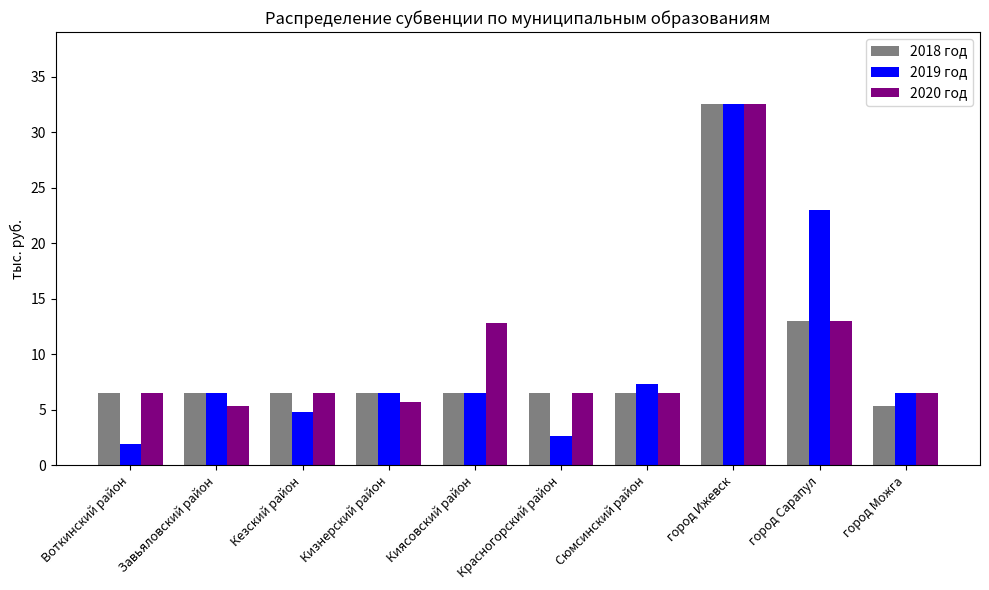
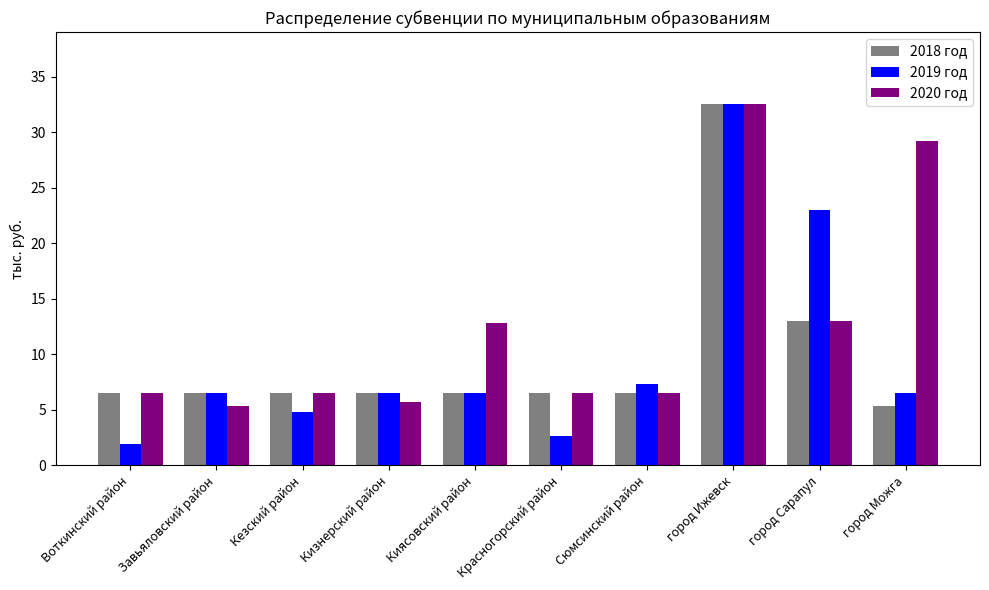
  {
    "2018 год": {
      "Воткинский район": 6.5,
      "Завьяловский район": 6.5,
      "Кезский район": 6.5,
      "Кизнерский район": 6.5,
      "Киясовский район": 6.5,
      "Красногорский район": 6.5,
      "Сюмсинский район": 6.5,
      "город Ижевск": 32.5,
      "город Сарапул": 13.0,
      "город Можга": 5.3
    },
    "2019 год": {
      "Воткинский район": 1.9,
      "Завьяловский район": 6.5,
      "Кезский район": 4.8,
      "Кизнерский район": 6.5,
      "Киясовский район": 6.5,
      "Красногорский район": 2.6,
      "Сюмсинский район": 7.3,
      "город Ижевск": 32.5,
      "город Сарапул": 23.0,
      "город Можга": 6.5
    },
    "2020 год": {
      "Воткинский район": 6.5,
      "Завьяловский район": 5.3,
      "Кезский район": 6.5,
      "Кизнерский район": 5.7,
      "Киясовский район": 12.8,
      "Красногорский район": 6.5,
      "Сюмсинский район": 6.5,
      "город Ижевск": 32.5,
      "город Сарапул": 13.0,
-     "город Можга": 6.5
+     "город Можга": 29.2
    }
  }
